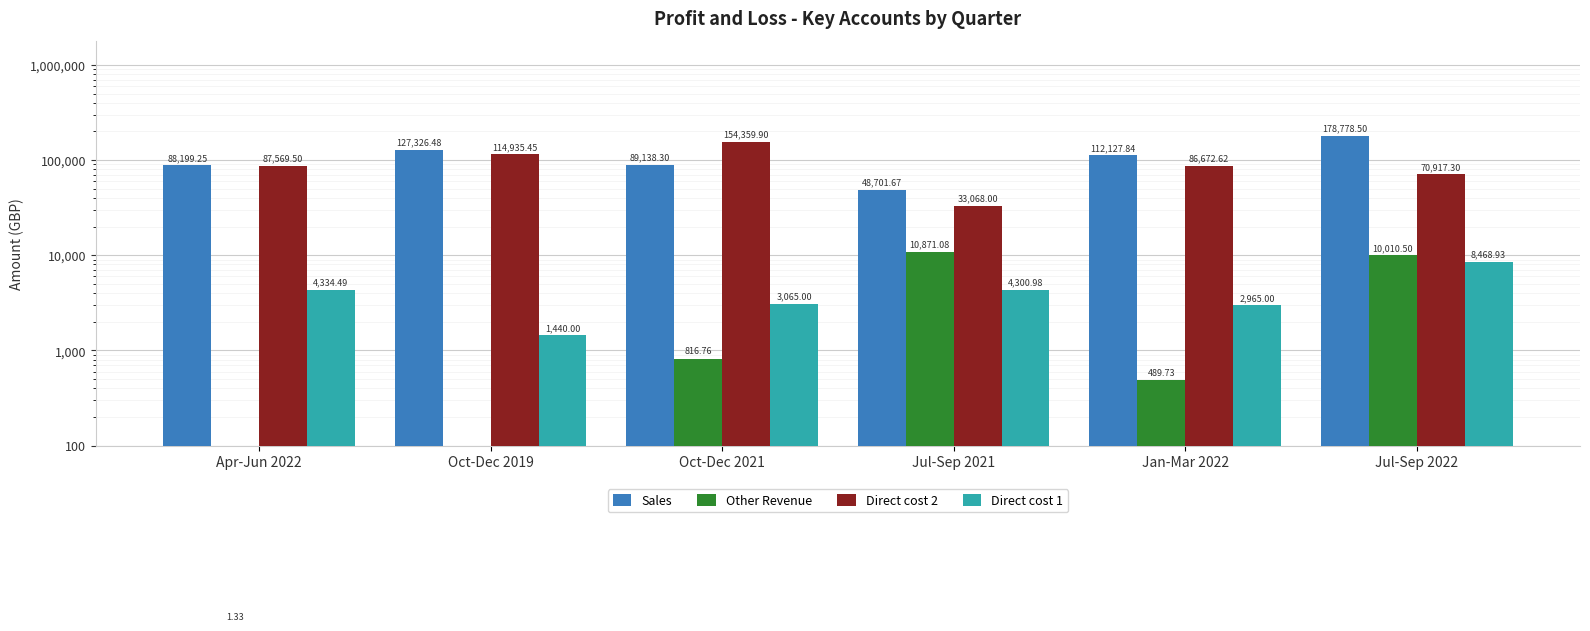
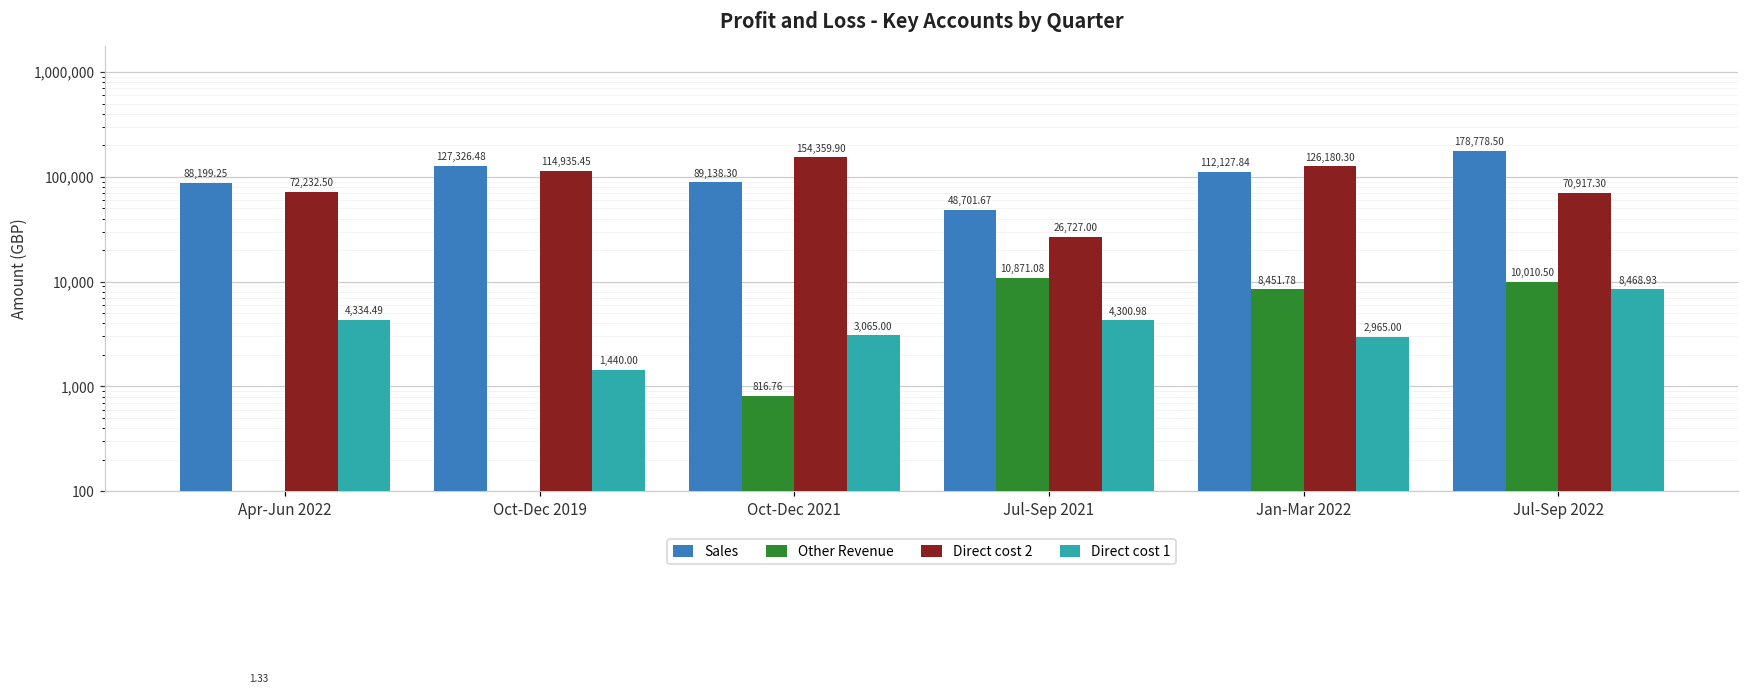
  {
    "Other Revenue": {
      "Oct-Dec 2021": "816.76",
      "Jul-Sep 2021": "10,871.08",
-     "Jan-Mar 2022": "489.73",
+     "Jan-Mar 2022": "8,451.78",
      "Jul-Sep 2022": "10,010.50"
    },
    "Direct cost 2": {
-     "Apr-Jun 2022": "87,569.50",
+     "Apr-Jun 2022": "72,232.50",
      "Oct-Dec 2019": "114,935.45",
      "Oct-Dec 2021": "154,359.90",
-     "Jul-Sep 2021": "33,068.00",
-     "Jan-Mar 2022": "86,672.62",
+     "Jul-Sep 2021": "26,727.00",
+     "Jan-Mar 2022": "126,180.30",
      "Jul-Sep 2022": "70,917.30"
    }
  }
